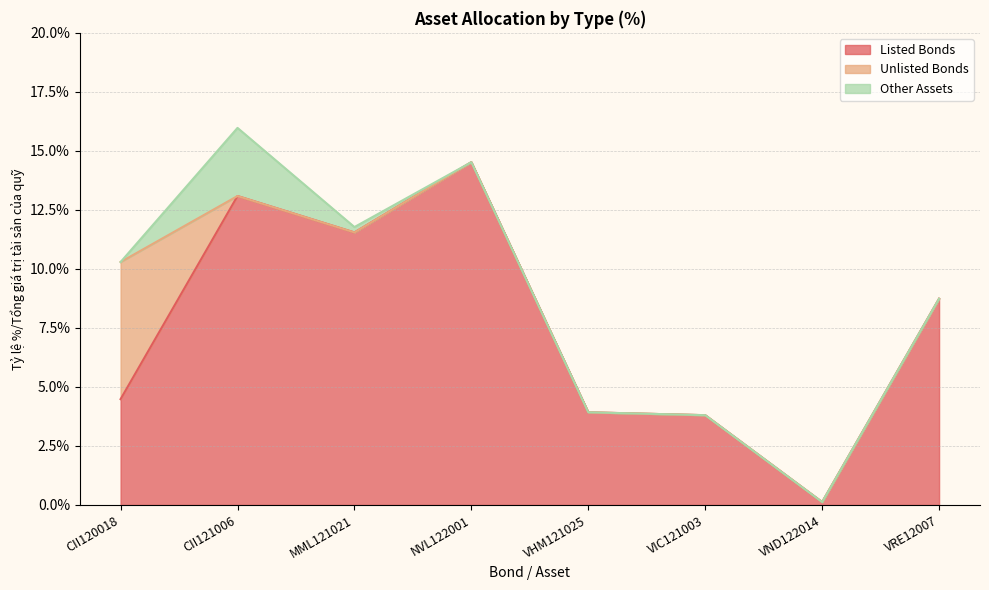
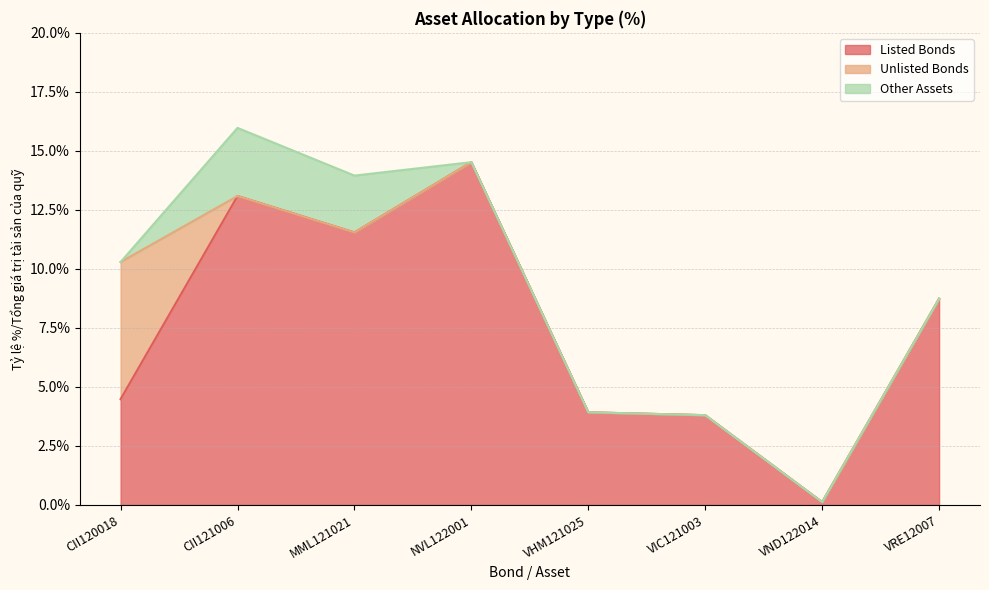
  {
    "Listed Bonds": {
      "CII120018": "4.5%"
    },
    "Other Assets": {
      "CII121006": "2.9%",
-     "MML121021": "0.2%"
+     "MML121021": "2.4%"
    }
  }
